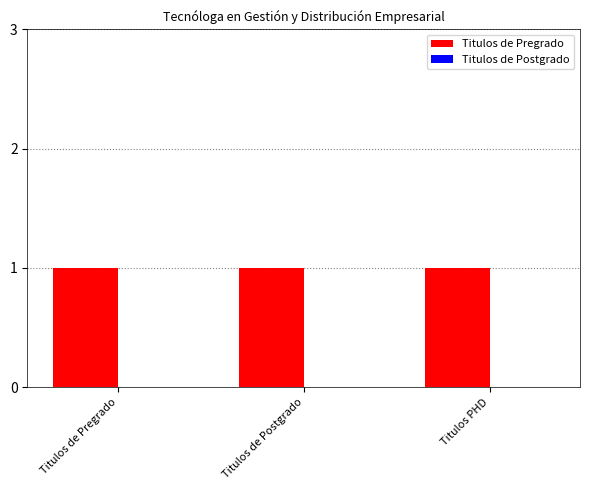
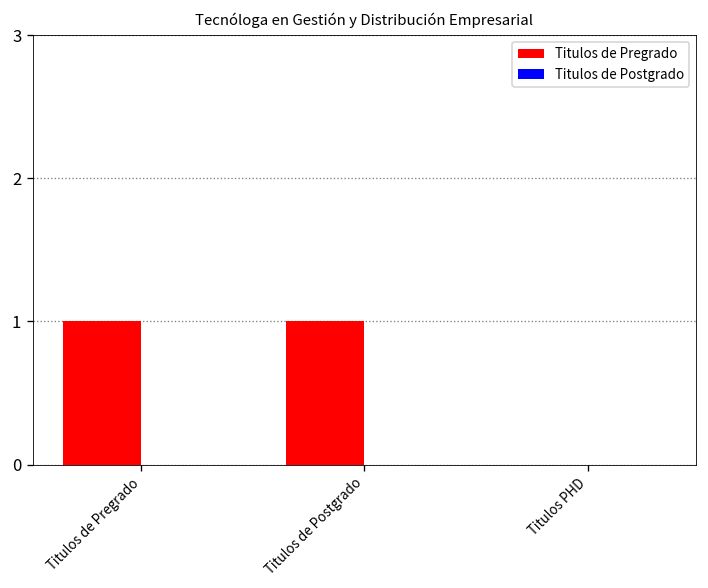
  {
    "Titulos de Pregrado": {
      "Titulos de Pregrado": 1,
      "Titulos de Postgrado": 1,
-     "Titulos PHD": 1
+     "Titulos PHD": 0
    },
    "Titulos de Postgrado": {
      "Titulos de Pregrado": 0,
      "Titulos de Postgrado": 0,
      "Titulos PHD": 0
    }
  }
